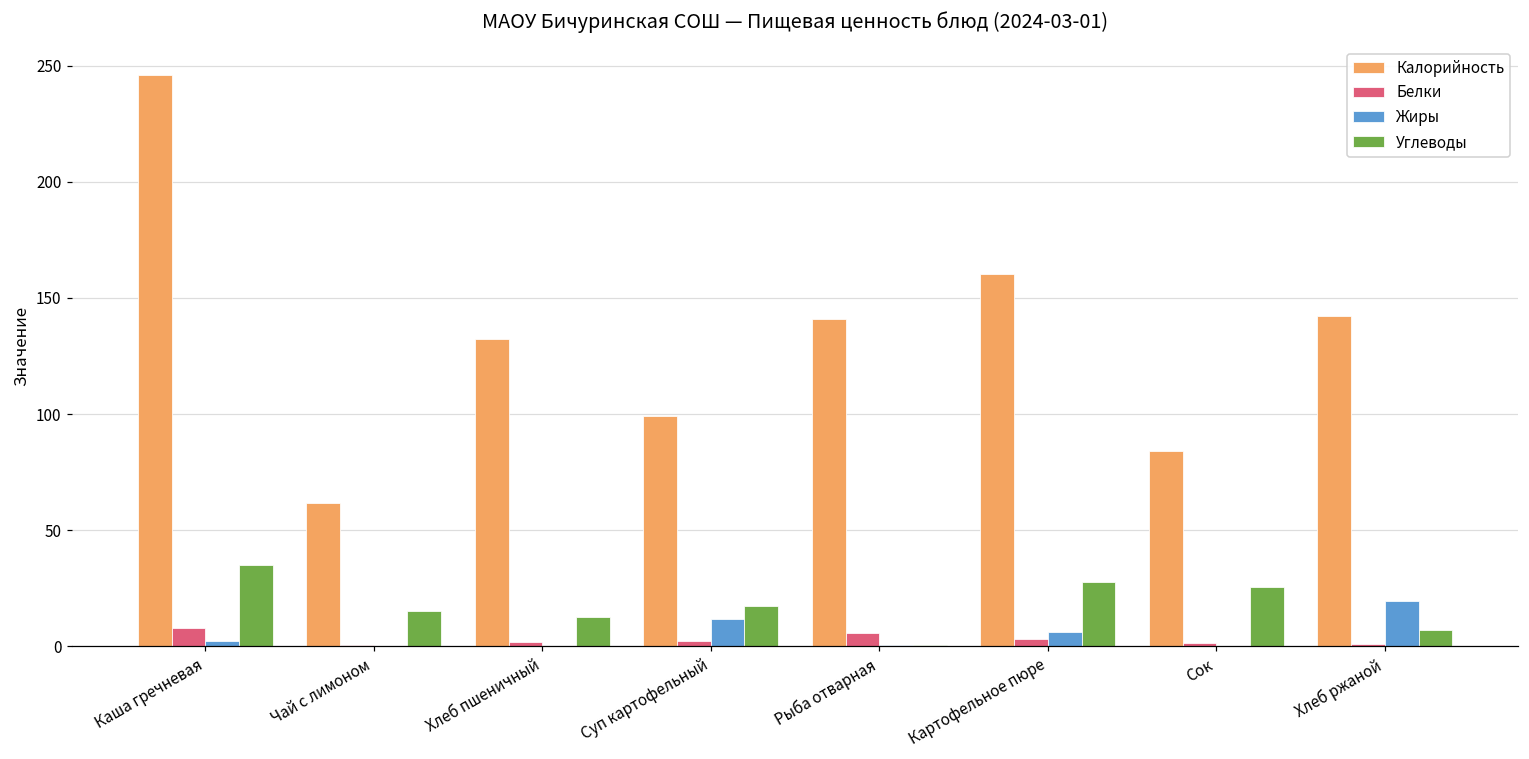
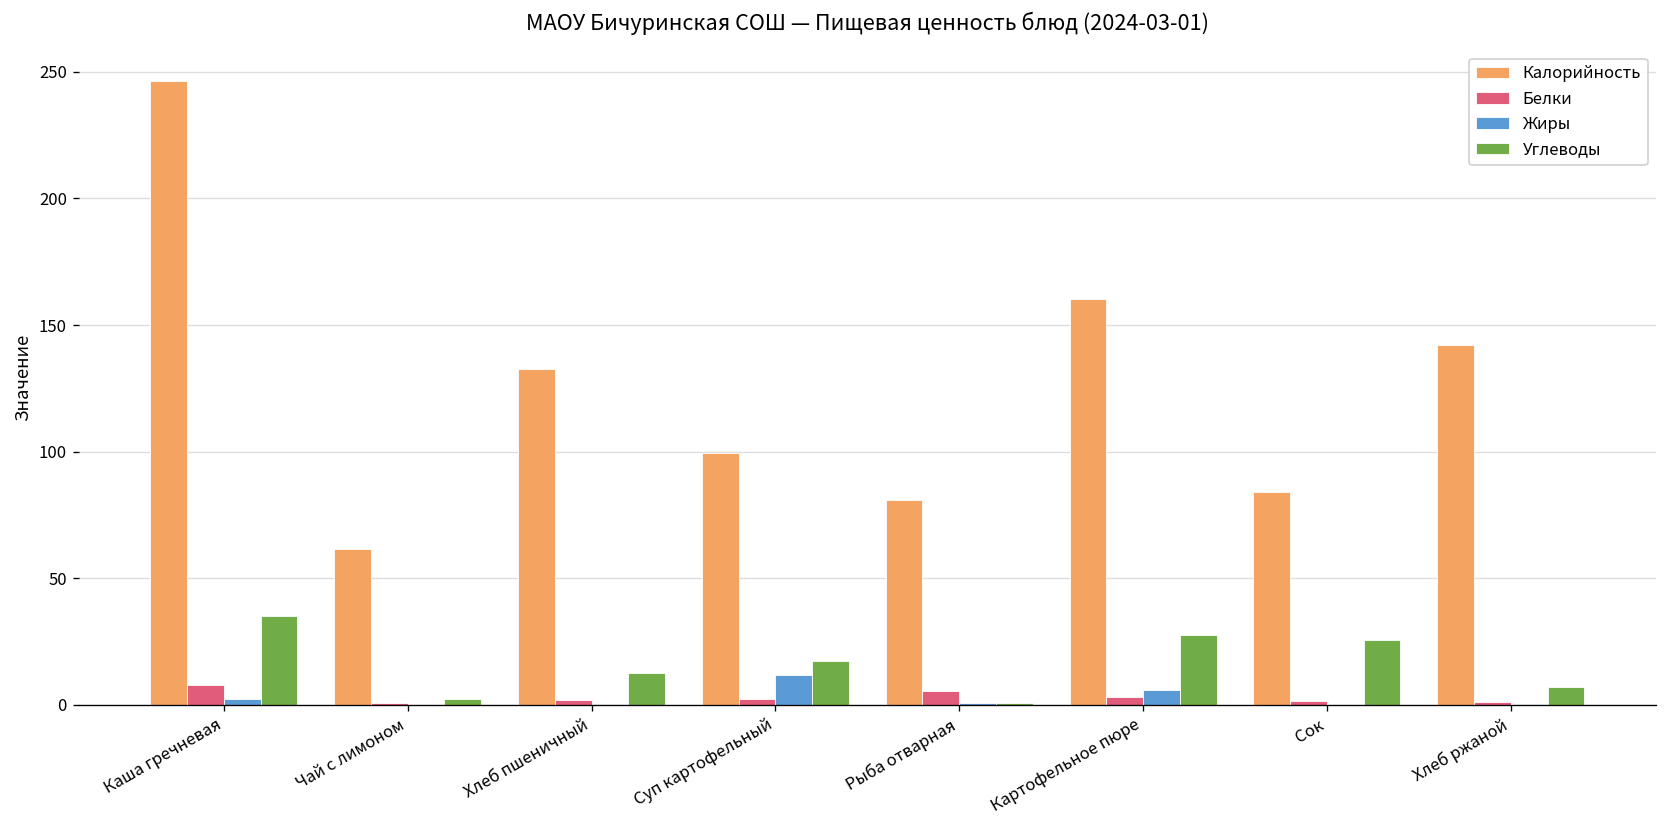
  {
    "Калорийность": {
      "Каша гречневая": 246,
      "Чай с лимоном": 62,
      "Хлеб пшеничный": 133,
      "Суп картофельный": 99,
-     "Рыба отварная": 141,
+     "Рыба отварная": 81,
      "Картофельное пюре": 160,
      "Сок": 84,
      "Хлеб ржаной": 142
    },
    "Белки": {
      "Каша гречневая": 8,
      "Хлеб пшеничный": 2,
      "Суп картофельный": 2,
      "Рыба отварная": 6,
      "Картофельное пюре": 3,
      "Сок": 1
    },
    "Жиры": {
      "Каша гречневая": 2,
      "Суп картофельный": 12,
      "Картофельное пюре": 6,
      "Сок": 0,
-     "Хлеб ржаной": 19
+     "Хлеб ржаной": 0
    },
    "Углеводы": {
      "Каша гречневая": 35,
-     "Чай с лимоном": 15,
+     "Чай с лимоном": 2,
      "Хлеб пшеничный": 13,
      "Суп картофельный": 17,
      "Картофельное пюре": 28,
      "Сок": 26,
      "Хлеб ржаной": 7
    }
  }
